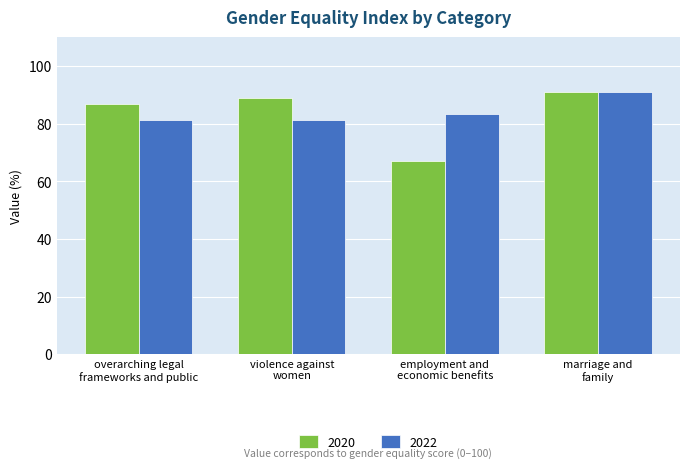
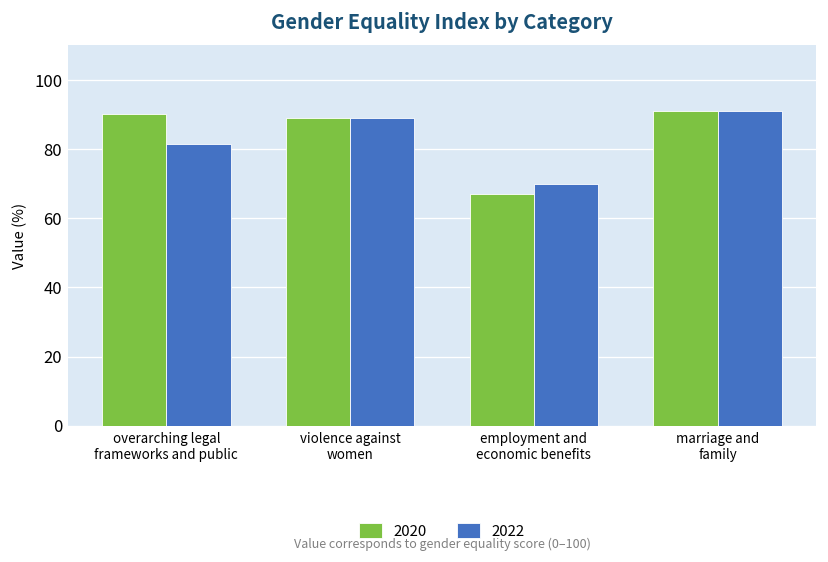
  {
    "2020": {
-     "overarching legal frameworks and public": 87,
+     "overarching legal frameworks and public": 90,
      "violence against women": 89,
      "employment and economic benefits": 67,
      "marriage and family": 91
    },
    "2022": {
      "overarching legal frameworks and public": 81,
-     "violence against women": 81,
-     "employment and economic benefits": 83,
+     "violence against women": 89,
+     "employment and economic benefits": 70,
      "marriage and family": 91
    }
  }
